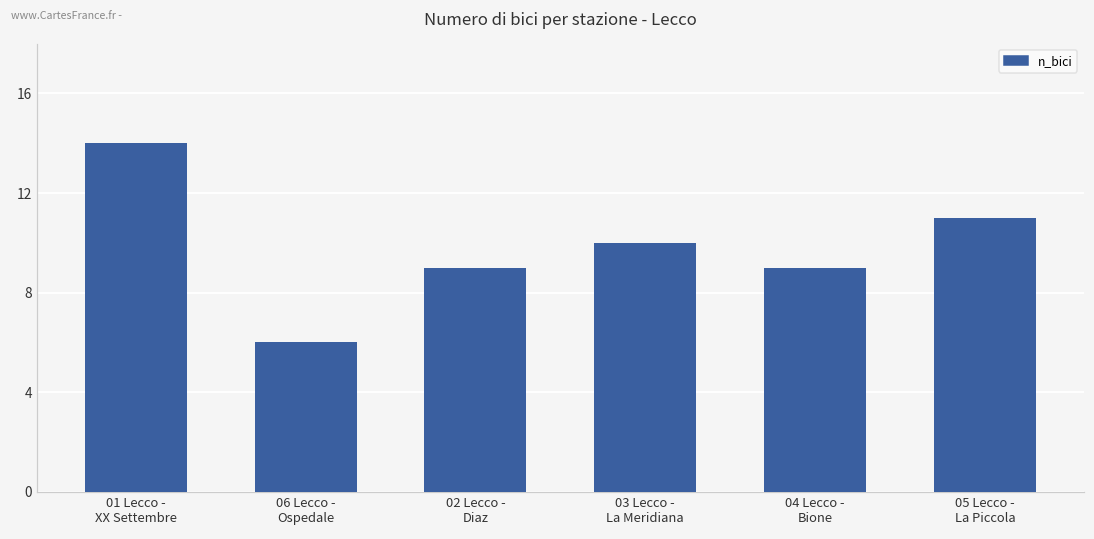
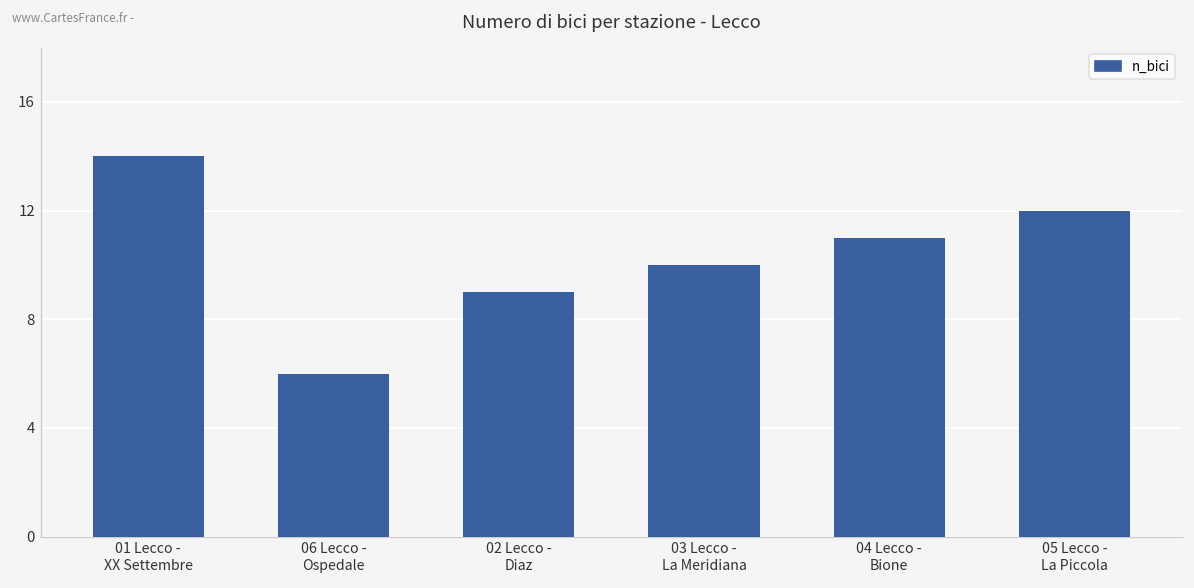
  {
    "01 Lecco - XX Settembre": 14,
    "06 Lecco - Ospedale": 6,
    "02 Lecco - Diaz": 9,
    "03 Lecco - La Meridiana": 10,
-   "04 Lecco - Bione": 9,
-   "05 Lecco - La Piccola": 11
+   "04 Lecco - Bione": 11,
+   "05 Lecco - La Piccola": 12
  }
